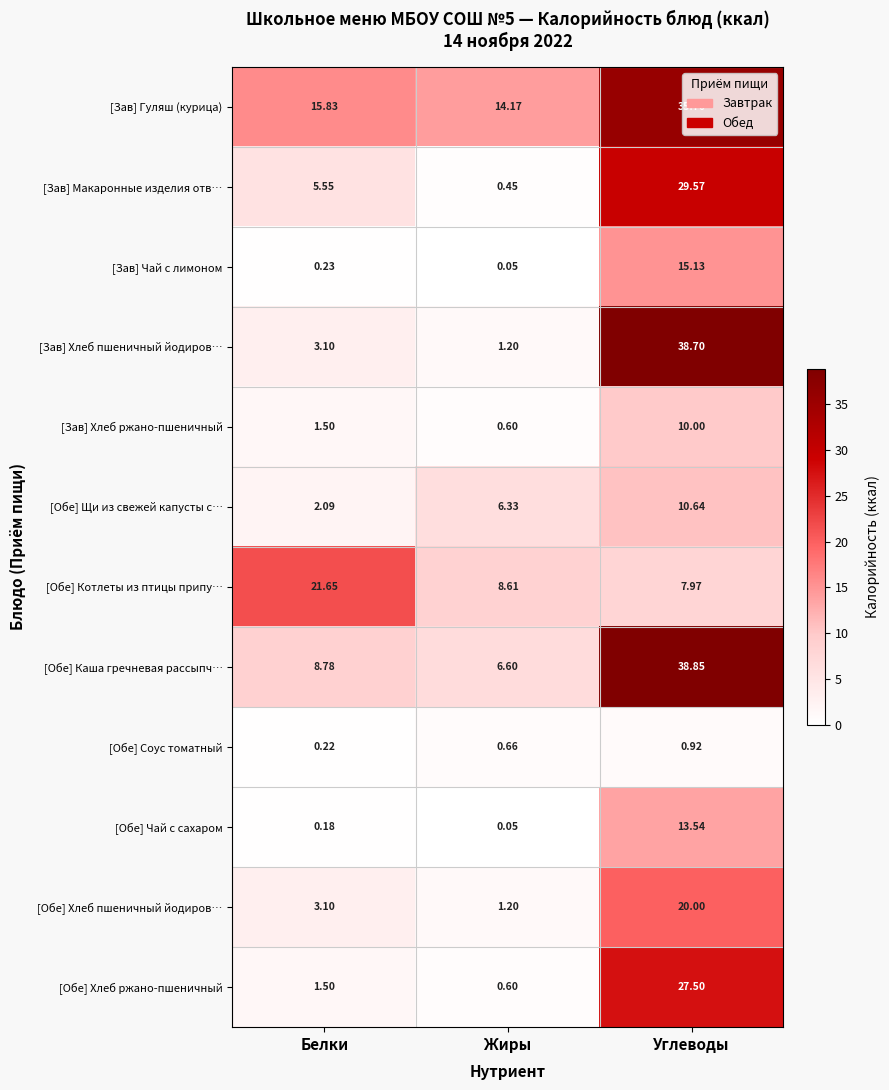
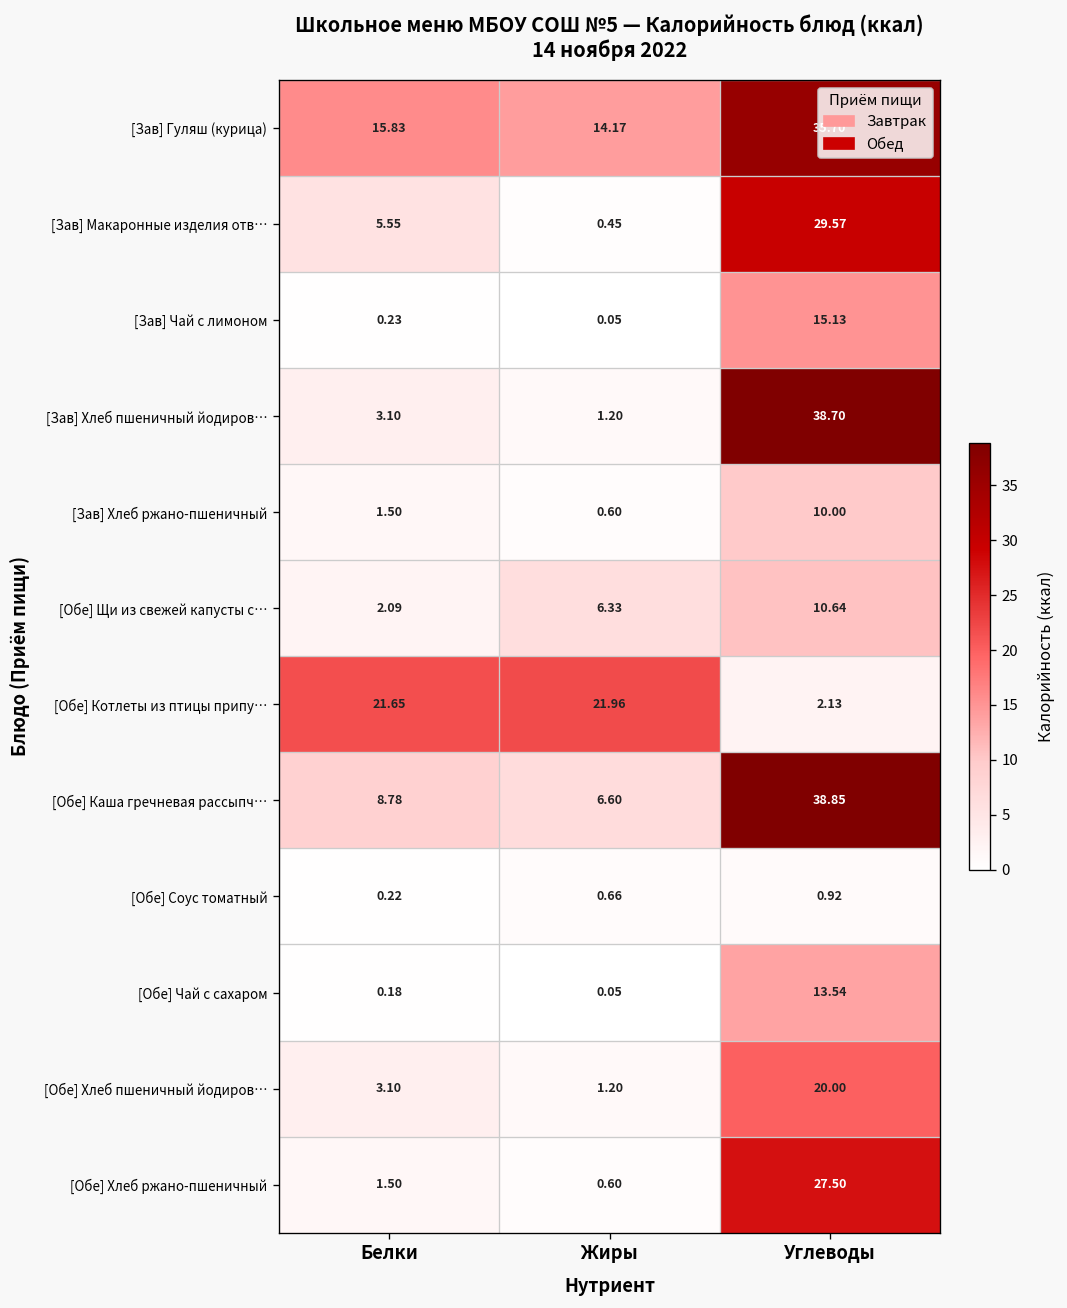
  {
    "[Зав] Гуляш (курица)": {
      "Белки": 15.83,
      "Жиры": 14.17
    },
    "[Зав] Макаронные изделия отв…": {
      "Белки": 5.55,
      "Жиры": 0.45,
      "Углеводы": 29.57
    },
    "[Зав] Чай с лимоном": {
      "Белки": 0.23,
      "Жиры": 0.05,
      "Углеводы": 15.13
    },
    "[Зав] Хлеб пшеничный йодиров…": {
      "Белки": 3.10,
      "Жиры": 1.20,
      "Углеводы": 38.70
    },
    "[Зав] Хлеб ржано-пшеничный": {
      "Белки": 1.50,
      "Жиры": 0.60,
      "Углеводы": 10.00
    },
    "[Обе] Щи из свежей капусты с…": {
      "Белки": 2.09,
      "Жиры": 6.33,
      "Углеводы": 10.64
    },
    "[Обе] Котлеты из птицы припу…": {
      "Белки": 21.65,
-     "Жиры": 8.61,
-     "Углеводы": 7.97
+     "Жиры": 21.96,
+     "Углеводы": 2.13
    },
    "[Обе] Каша гречневая рассыпч…": {
      "Белки": 8.78,
      "Жиры": 6.60,
      "Углеводы": 38.85
    },
    "[Обе] Соус томатный": {
      "Белки": 0.22,
      "Жиры": 0.66,
      "Углеводы": 0.92
    },
    "[Обе] Чай с сахаром": {
      "Белки": 0.18,
      "Жиры": 0.05,
      "Углеводы": 13.54
    },
    "[Обе] Хлеб пшеничный йодиров…": {
      "Белки": 3.10,
      "Жиры": 1.20,
      "Углеводы": 20.00
    },
    "[Обе] Хлеб ржано-пшеничный": {
      "Белки": 1.50,
      "Жиры": 0.60,
      "Углеводы": 27.50
    }
  }
